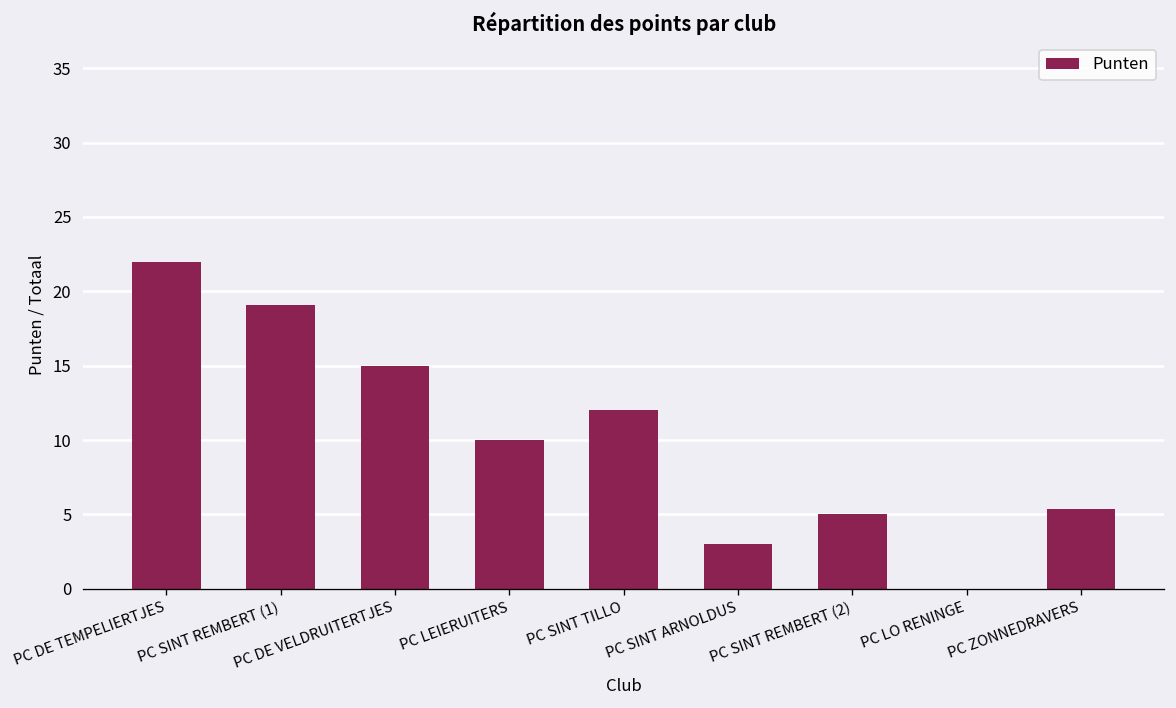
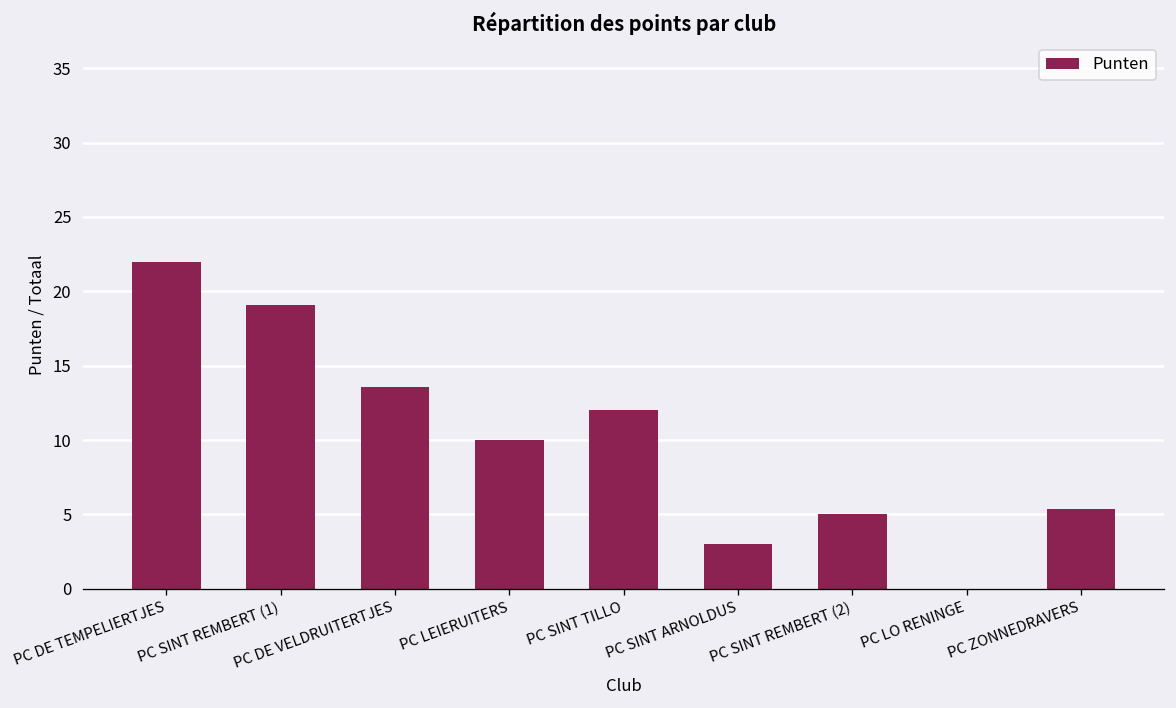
  {
    "PC DE TEMPELIERTJES": 22.0,
    "PC SINT REMBERT (1)": 19.1,
-   "PC DE VELDRUITERTJES": 15.0,
+   "PC DE VELDRUITERTJES": 13.6,
    "PC LEIERUITERS": 10.0,
    "PC SINT TILLO": 12.0,
    "PC SINT ARNOLDUS": 3.0,
    "PC SINT REMBERT (2)": 5.0,
    "PC LO RENINGE": 0.0,
    "PC ZONNEDRAVERS": 5.4
  }
